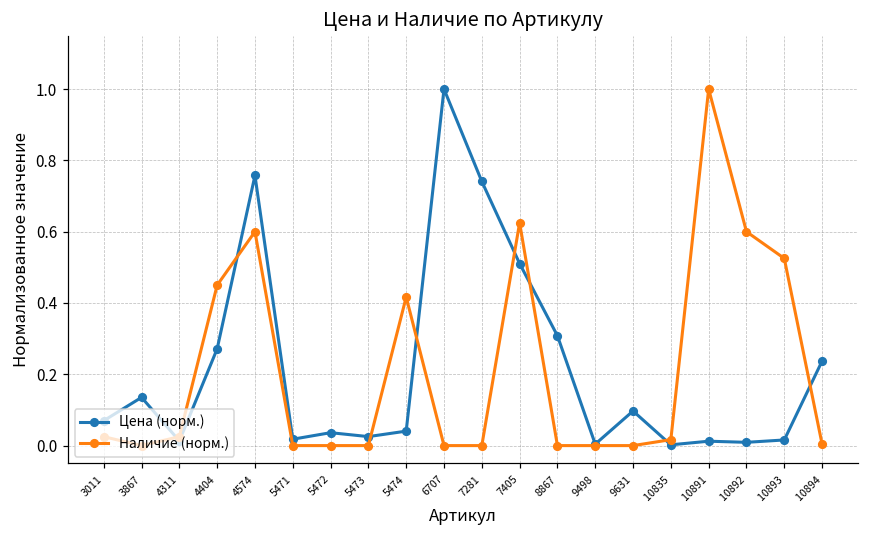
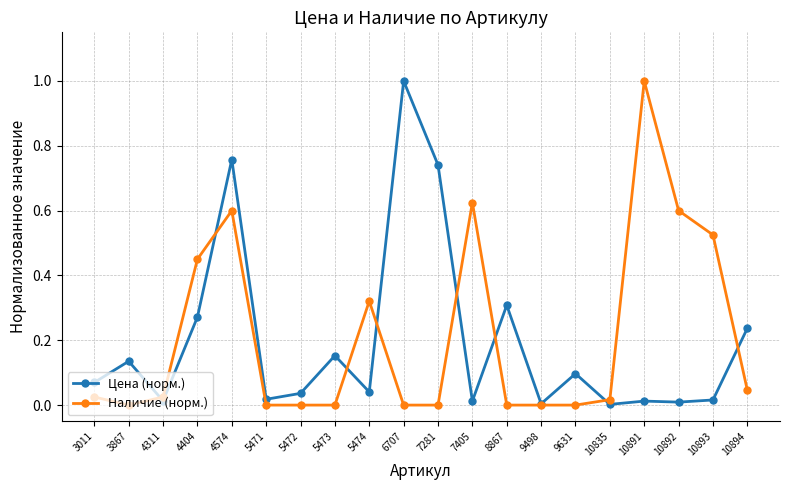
  {
    "Цена (норм.)": {
      "3867": 0.14,
      "4404": 0.27,
      "4574": 0.76,
      "5471": 0.02,
      "5472": 0.04,
-     "5473": 0.03,
+     "5473": 0.15,
      "5474": 0.04,
      "6707": 1.00,
      "7281": 0.74,
-     "7405": 0.51,
+     "7405": 0.01,
      "8867": 0.31,
      "9631": 0.10,
      "10835": 0.00,
      "10891": 0.01,
      "10892": 0.01,
      "10893": 0.02,
      "10894": 0.24
    },
    "Наличие (норм.)": {
      "4404": 0.45,
      "4574": 0.60,
      "5471": 0.00,
      "5472": 0.00,
      "5473": 0.00,
-     "5474": 0.42,
+     "5474": 0.32,
      "6707": 0.00,
      "7281": 0.00,
      "7405": 0.63,
      "8867": 0.00,
      "9631": 0.00,
      "10835": 0.02,
      "10891": 1.00,
      "10892": 0.60,
      "10893": 0.53,
-     "10894": 0.00
+     "10894": 0.05
    }
  }
